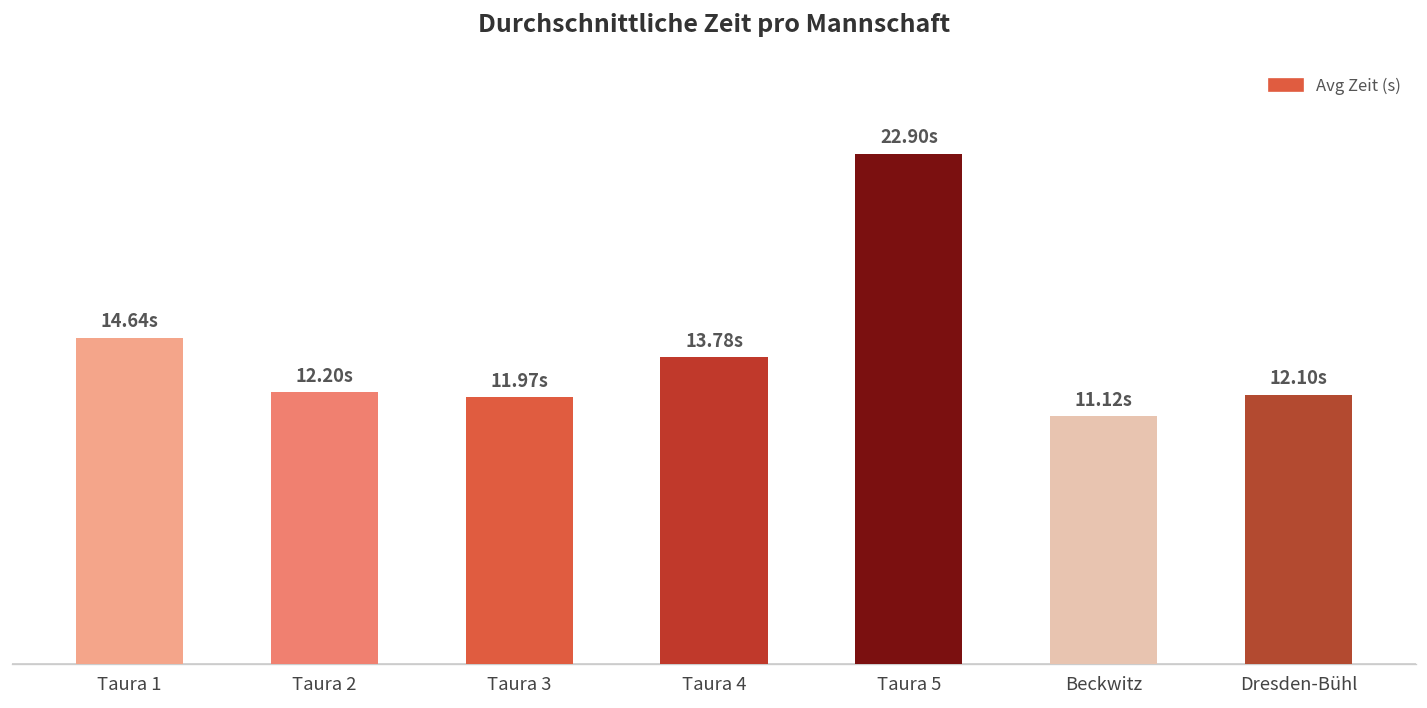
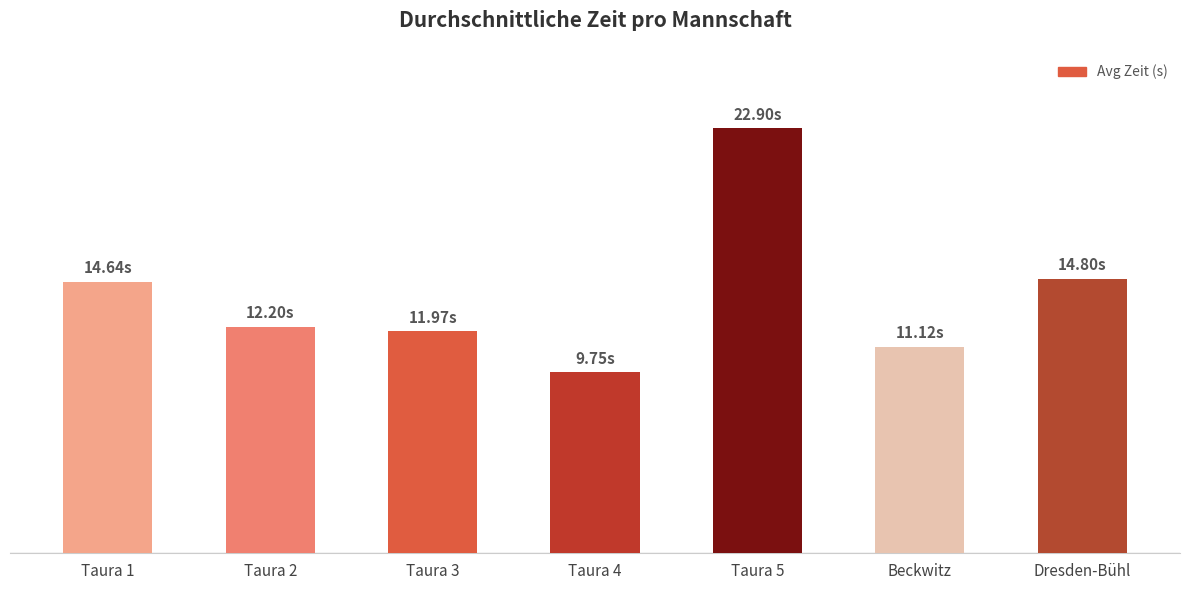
  {
    "Taura 1": "14.64s",
    "Taura 2": "12.20s",
    "Taura 3": "11.97s",
-   "Taura 4": "13.78s",
+   "Taura 4": "9.75s",
    "Taura 5": "22.90s",
    "Beckwitz": "11.12s",
-   "Dresden-Bühl": "12.10s"
+   "Dresden-Bühl": "14.80s"
  }
